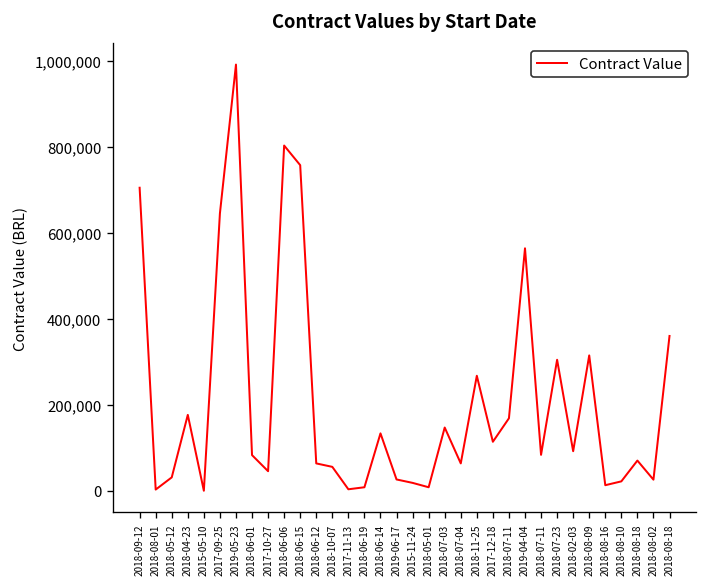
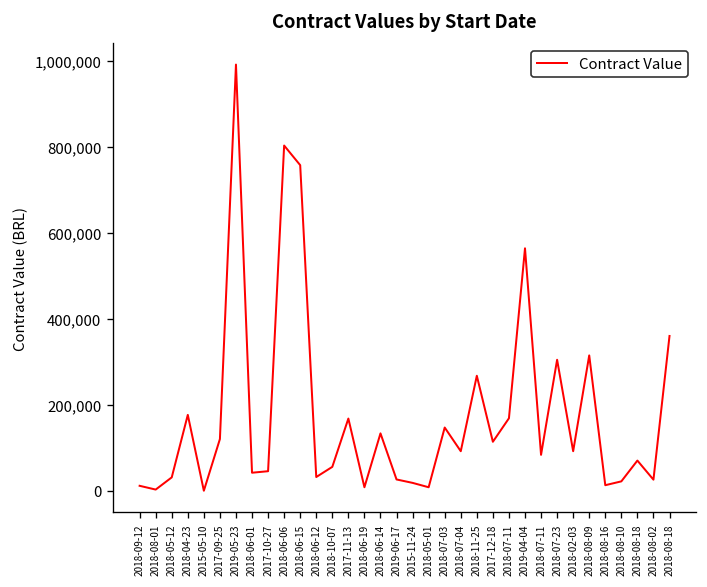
  {
-   "2018-09-12": "710,000",
+   "2018-09-12": "10,000",
    "2018-08-01": "0",
    "2018-05-12": "30,000",
    "2018-04-23": "180,000",
    "2015-05-10": "0",
-   "2017-09-25": "650,000",
+   "2017-09-25": "120,000",
    "2019-05-23": "990,000",
-   "2018-06-01": "80,000",
+   "2018-06-01": "40,000",
    "2017-10-27": "50,000",
    "2018-06-06": "800,000",
    "2018-06-15": "760,000",
-   "2018-06-12": "60,000",
+   "2018-06-12": "30,000",
    "2018-10-07": "60,000",
-   "2017-11-13": "0",
+   "2017-11-13": "170,000",
    "2018-06-19": "10,000",
    "2018-06-14": "130,000",
    "2019-06-17": "30,000",
    "2015-11-24": "20,000",
    "2018-05-01": "10,000",
    "2018-07-03": "150,000",
-   "2018-07-04": "60,000",
+   "2018-07-04": "90,000",
    "2018-11-25": "270,000",
    "2017-12-18": "110,000",
    "2019-04-04": "560,000",
    "2018-07-23": "310,000",
    "2018-02-03": "90,000",
    "2018-08-09": "320,000",
    "2018-08-16": "10,000",
    "2018-08-10": "20,000",
    "2018-08-02": "30,000"
  }
